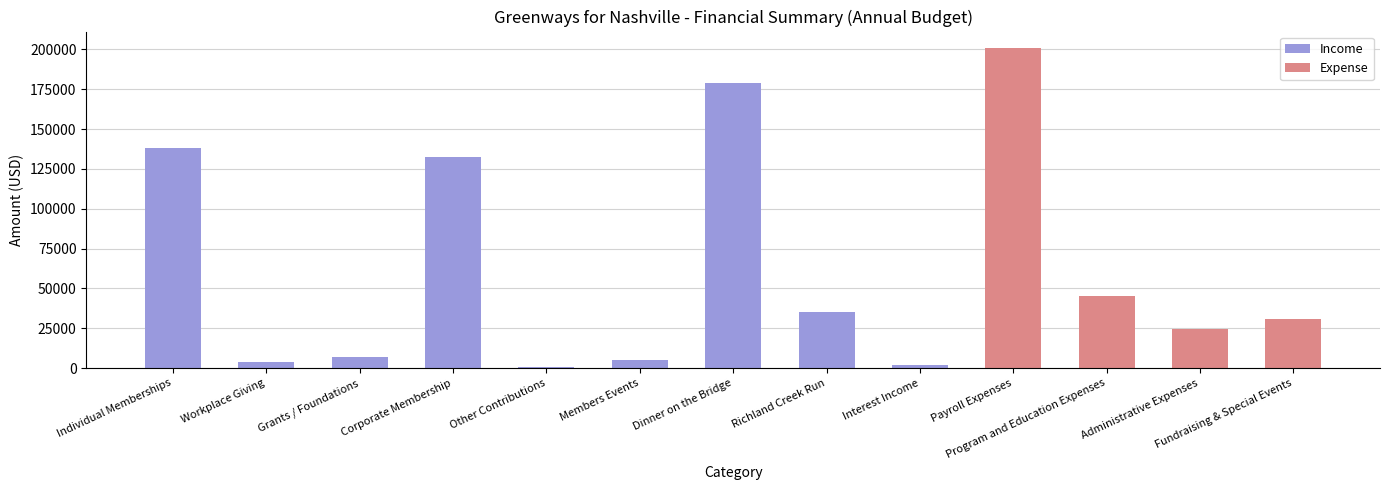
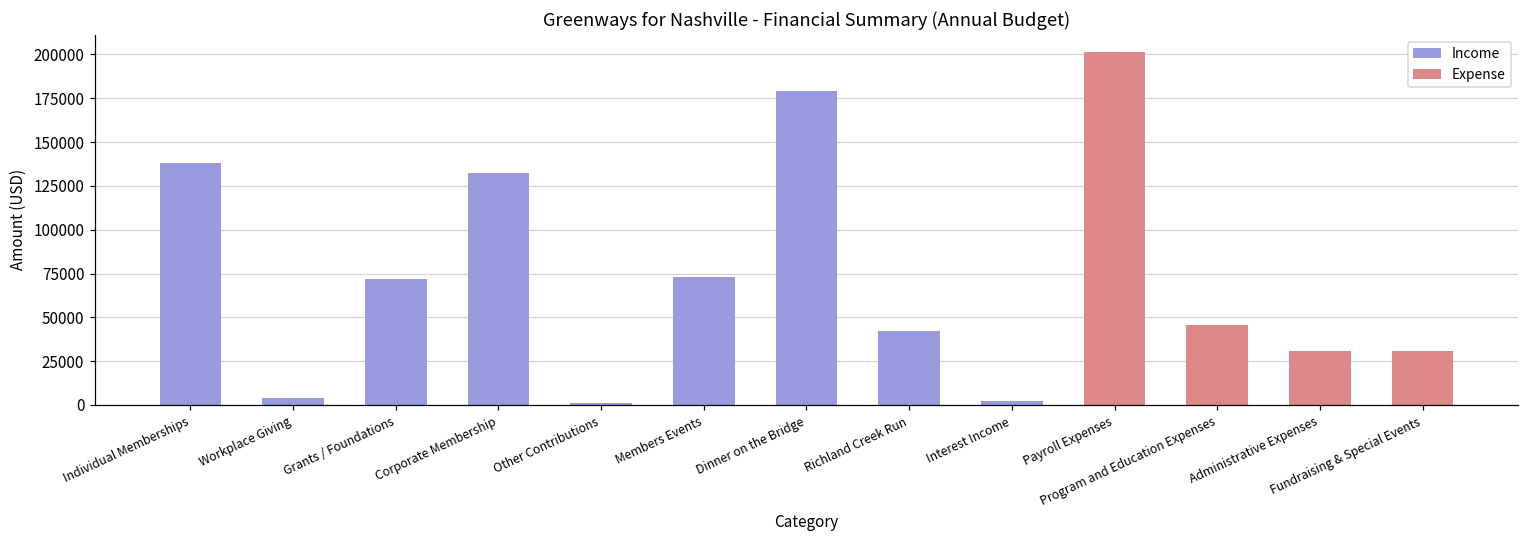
  {
    "Income": {
      "Individual Memberships": 138000,
      "Workplace Giving": 4000,
-     "Grants / Foundations": 7000,
+     "Grants / Foundations": 72000,
      "Corporate Membership": 132000,
-     "Members Events": 5000,
+     "Members Events": 73000,
      "Dinner on the Bridge": 179000,
-     "Richland Creek Run": 35000,
+     "Richland Creek Run": 42000,
      "Interest Income": 2000
    },
    "Expense": {
      "Payroll Expenses": 201000,
      "Program and Education Expenses": 46000,
-     "Administrative Expenses": 25000,
+     "Administrative Expenses": 31000,
      "Fundraising & Special Events": 31000
    }
  }
